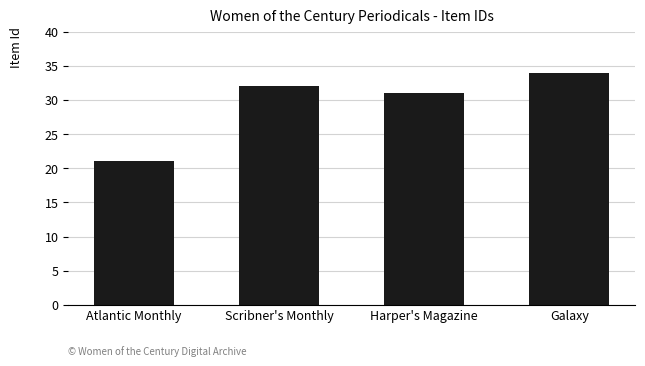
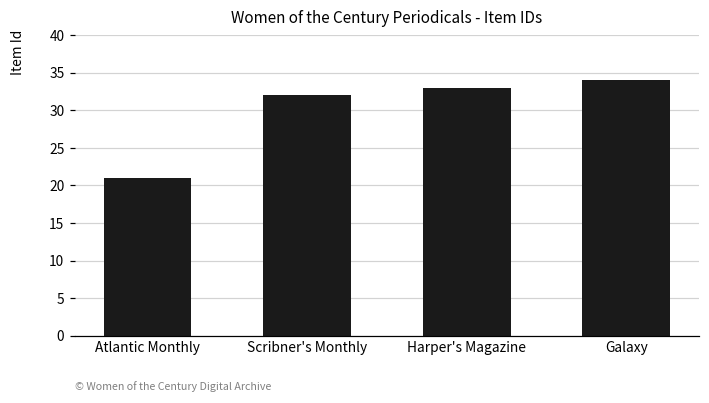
  {
    "Atlantic Monthly": 21,
    "Scribner's Monthly": 32,
-   "Harper's Magazine": 31,
+   "Harper's Magazine": 33,
    "Galaxy": 34
  }
